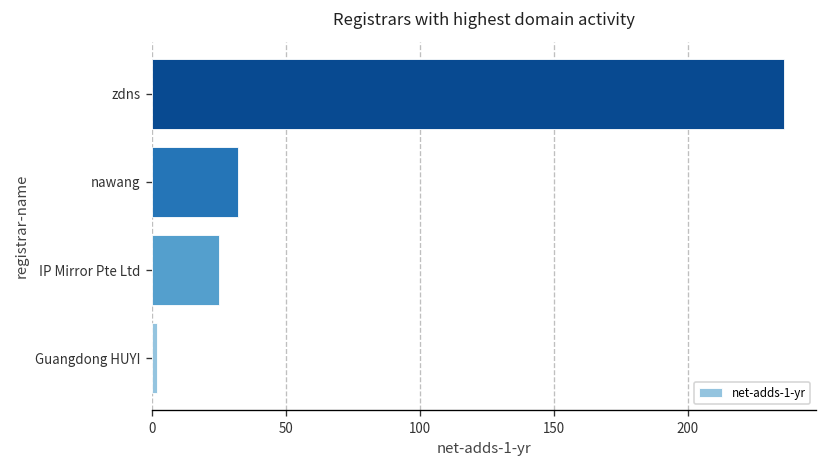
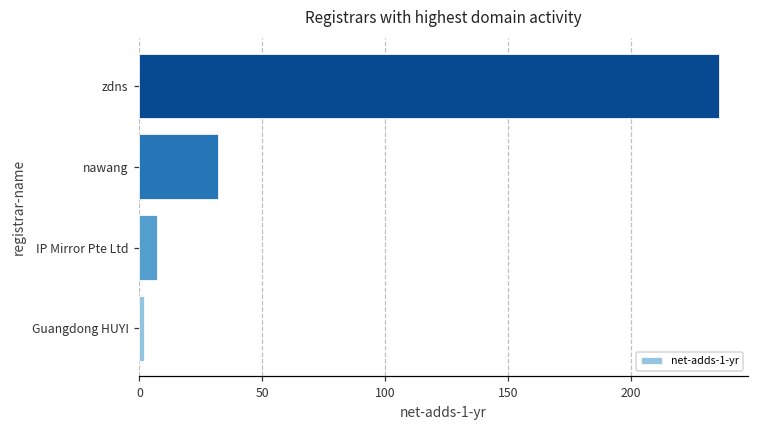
  {
    "zdns": 236,
    "nawang": 32,
-   "IP Mirror Pte Ltd": 25,
+   "IP Mirror Pte Ltd": 7,
    "Guangdong HUYI": 2
  }
